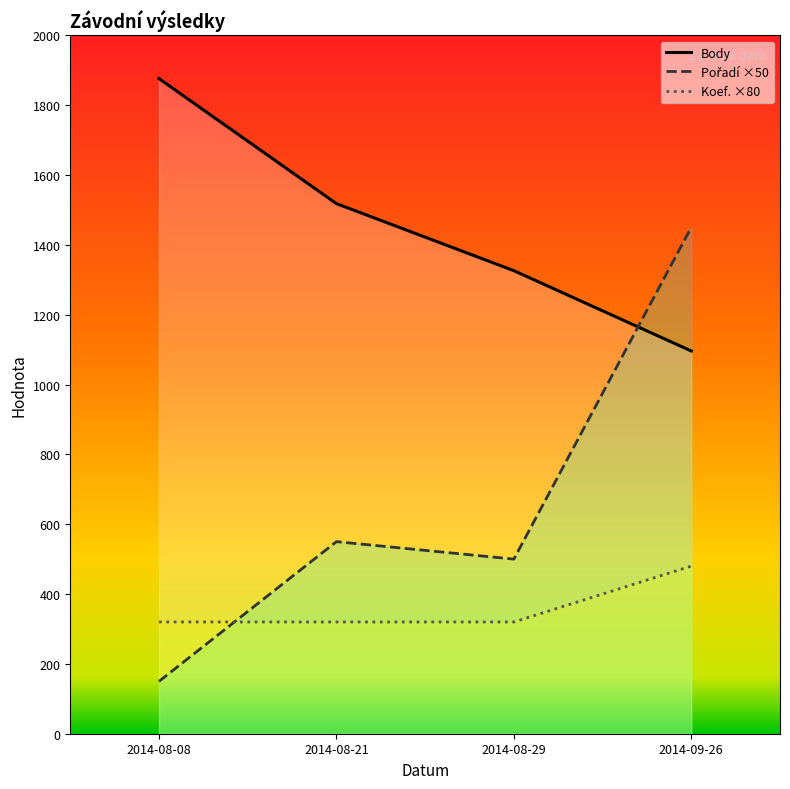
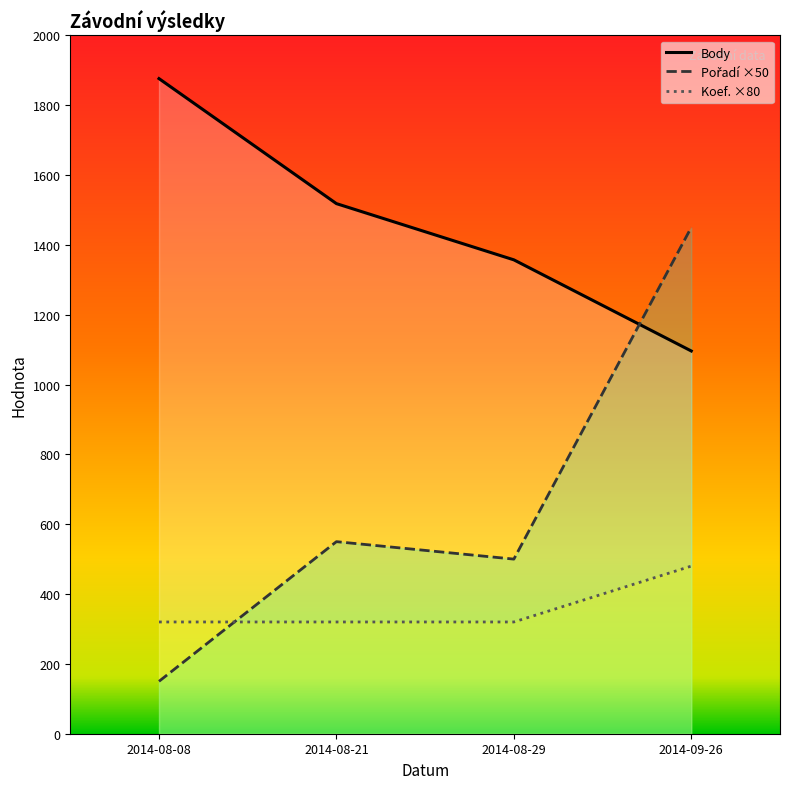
  {
    "Body": {
      "2014-08-08": 1880,
      "2014-08-21": 1520,
-     "2014-08-29": 1330,
+     "2014-08-29": 1360,
      "2014-09-26": 1100
    }
  }
